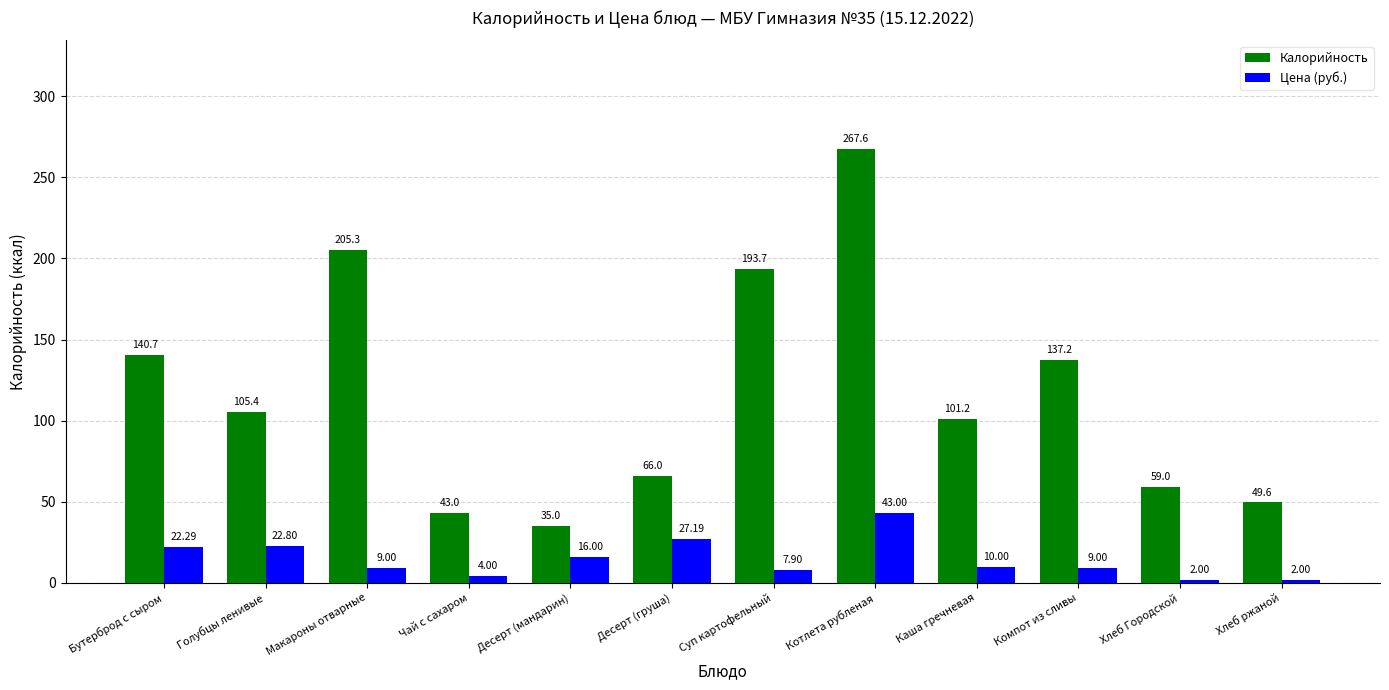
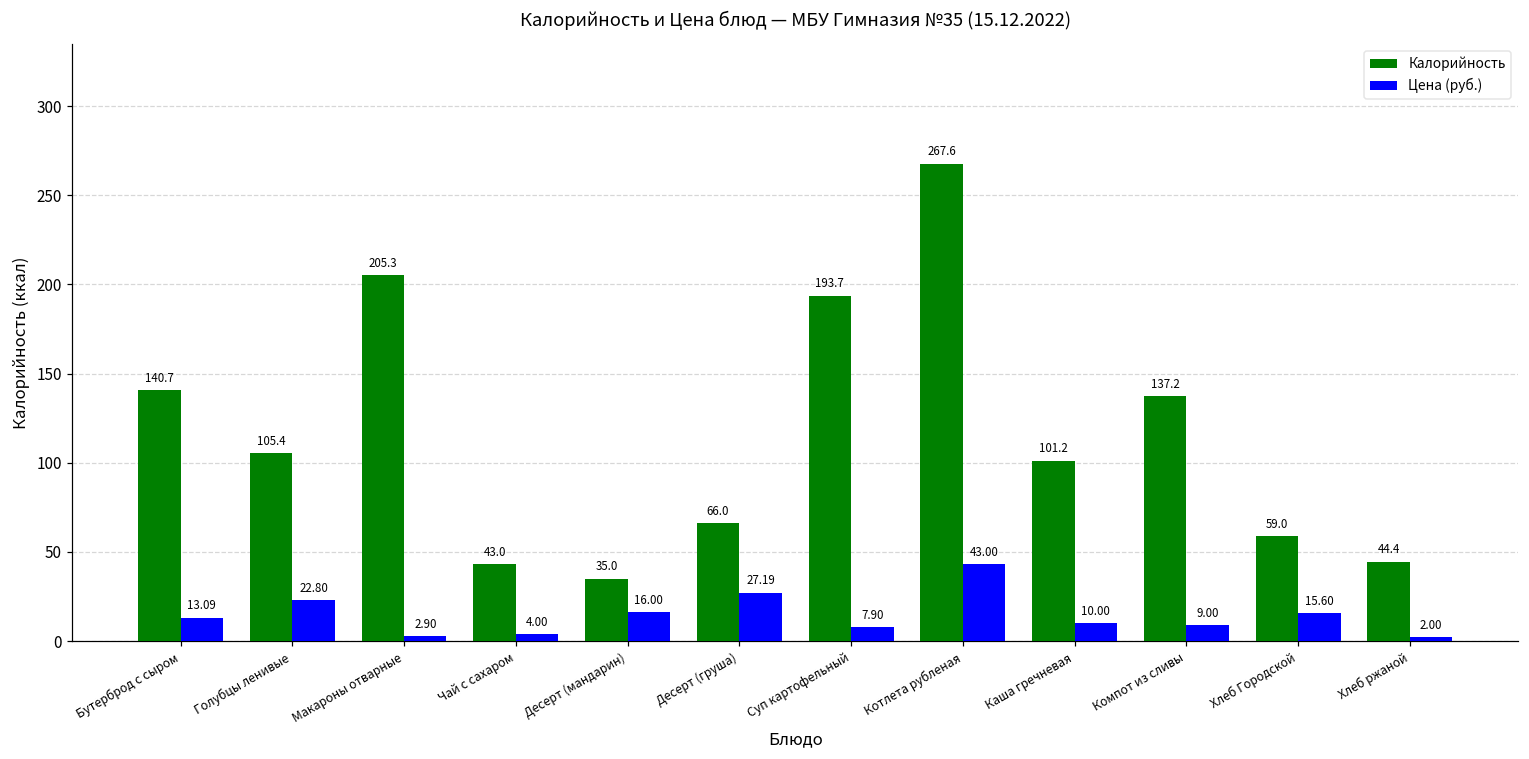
  {
    "Калорийность": {
      "Бутерброд с сыром": 140.7,
      "Голубцы ленивые": 105.4,
      "Макароны отварные": 205.3,
      "Чай с сахаром": 43.0,
      "Десерт (мандарин)": 35.0,
      "Десерт (груша)": 66.0,
      "Суп картофельный": 193.7,
      "Котлета рубленая": 267.6,
      "Каша гречневая": 101.2,
      "Компот из сливы": 137.2,
      "Хлеб Городской": 59.0,
-     "Хлеб ржаной": 49.6
+     "Хлеб ржаной": 44.4
    },
    "Цена (руб.)": {
-     "Бутерброд с сыром": 22.29,
+     "Бутерброд с сыром": 13.09,
      "Голубцы ленивые": 22.80,
-     "Макароны отварные": 9.00,
+     "Макароны отварные": 2.90,
      "Чай с сахаром": 4.00,
      "Десерт (мандарин)": 16.00,
      "Десерт (груша)": 27.19,
      "Суп картофельный": 7.90,
      "Котлета рубленая": 43.00,
      "Каша гречневая": 10.00,
      "Компот из сливы": 9.00,
-     "Хлеб Городской": 2.00,
+     "Хлеб Городской": 15.60,
      "Хлеб ржаной": 2.00
    }
  }
